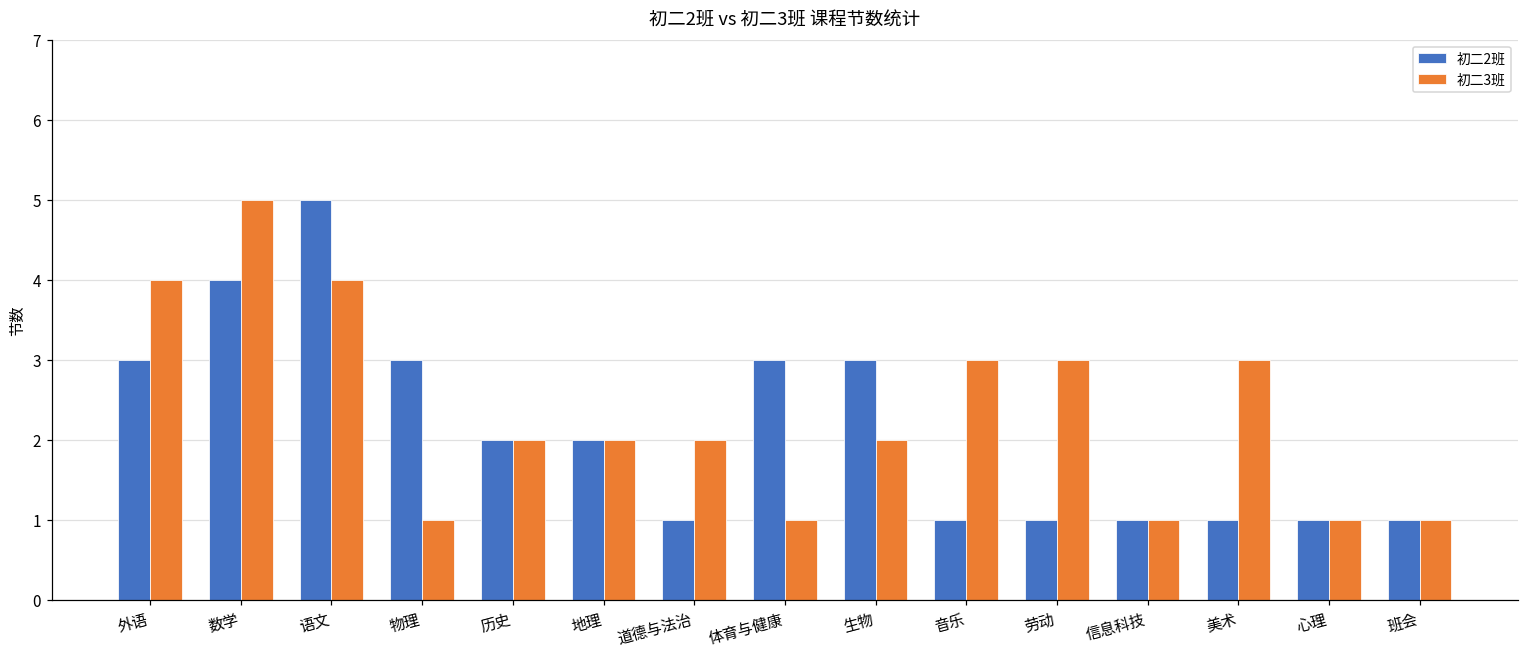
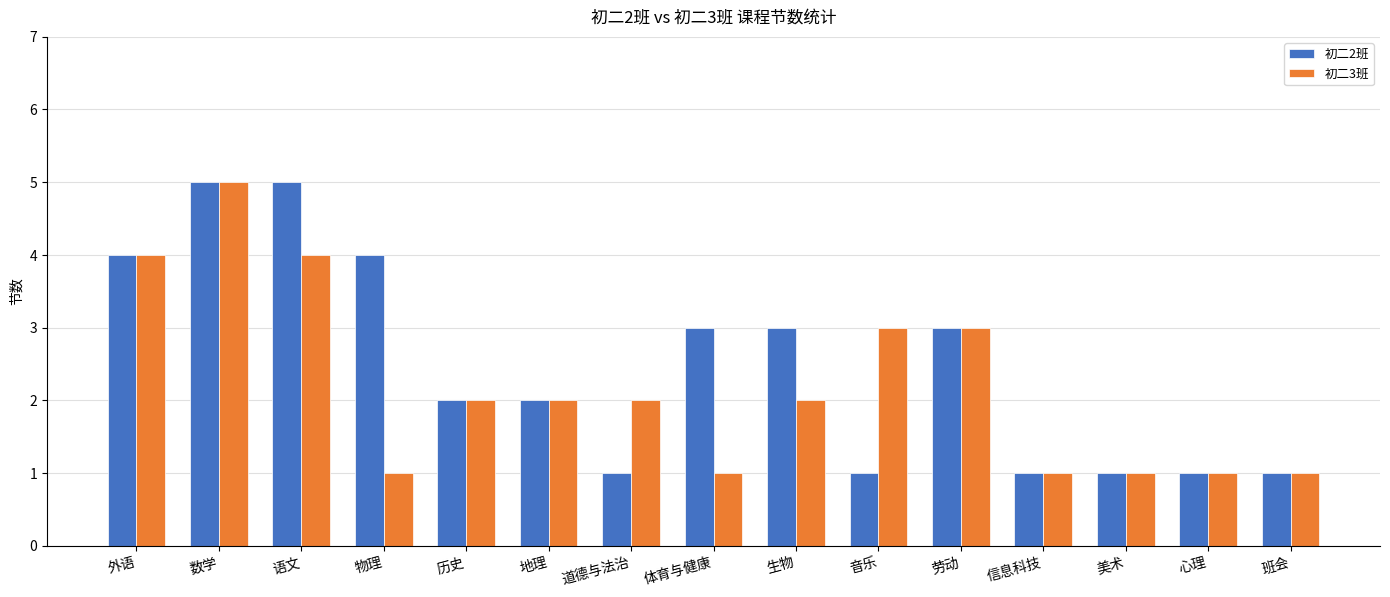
  {
    "初二2班": {
-     "外语": 3,
-     "数学": 4,
+     "外语": 4,
+     "数学": 5,
      "语文": 5,
-     "物理": 3,
+     "物理": 4,
      "历史": 2,
      "地理": 2,
      "道德与法治": 1,
      "体育与健康": 3,
      "生物": 3,
      "音乐": 1,
-     "劳动": 1,
+     "劳动": 3,
      "信息科技": 1,
      "美术": 1,
      "心理": 1,
      "班会": 1
    },
    "初二3班": {
      "外语": 4,
      "数学": 5,
      "语文": 4,
      "物理": 1,
      "历史": 2,
      "地理": 2,
      "道德与法治": 2,
      "体育与健康": 1,
      "生物": 2,
      "音乐": 3,
      "劳动": 3,
      "信息科技": 1,
-     "美术": 3,
+     "美术": 1,
      "心理": 1,
      "班会": 1
    }
  }
